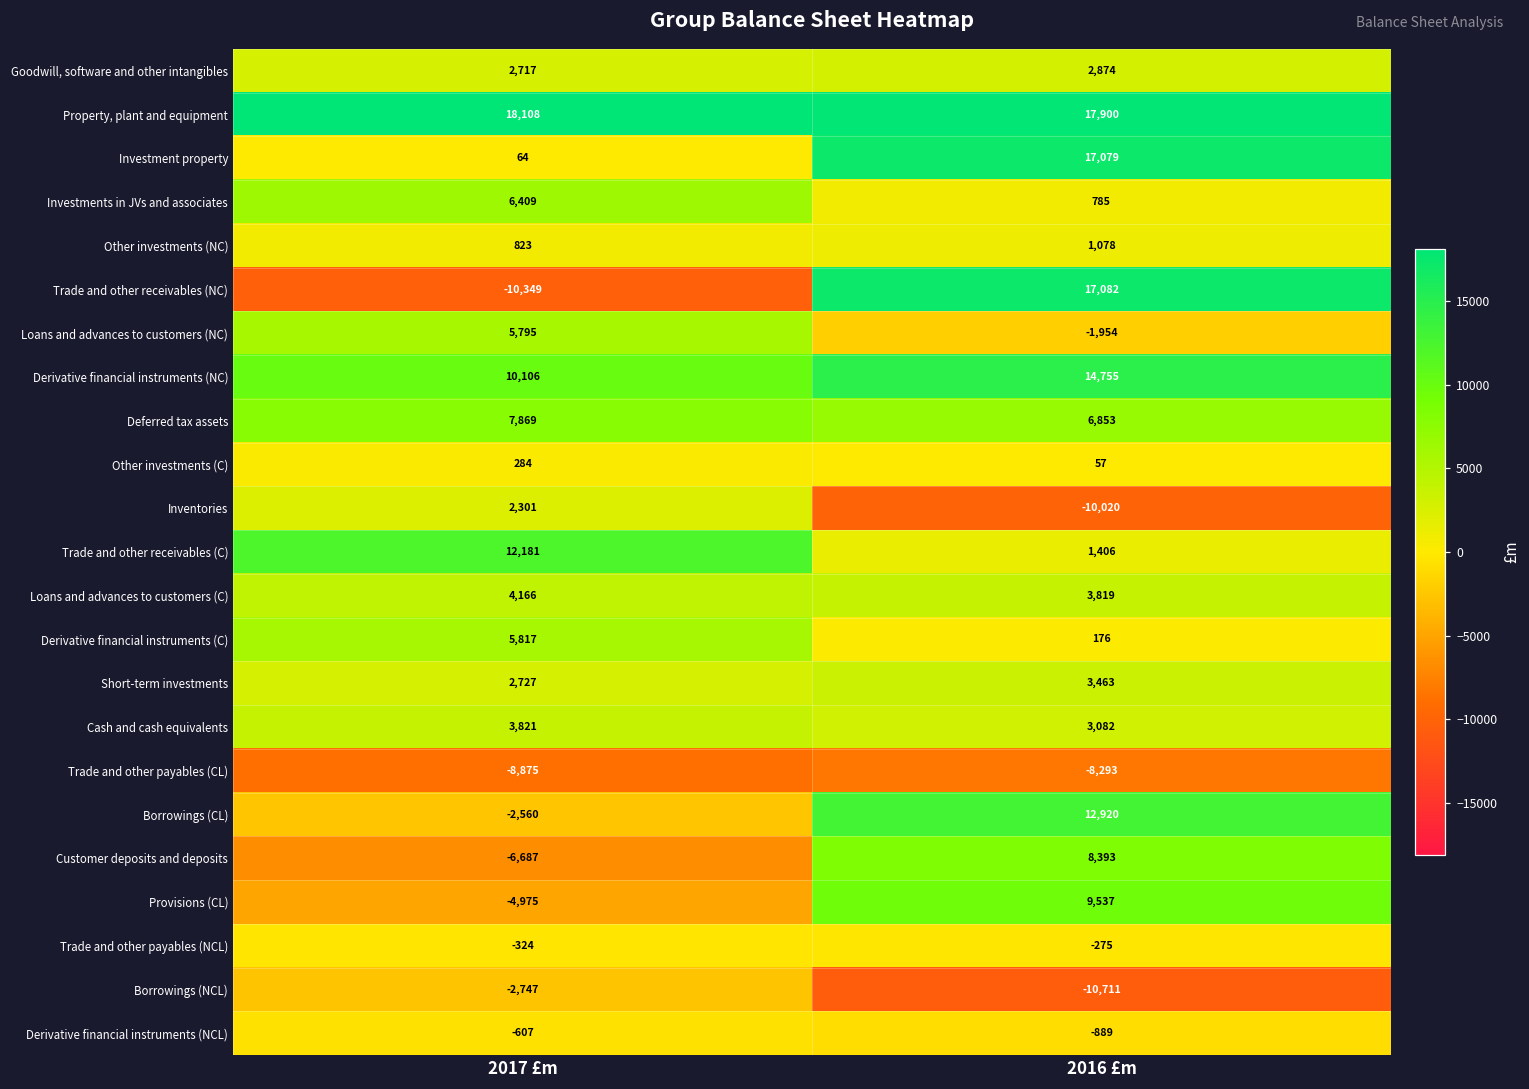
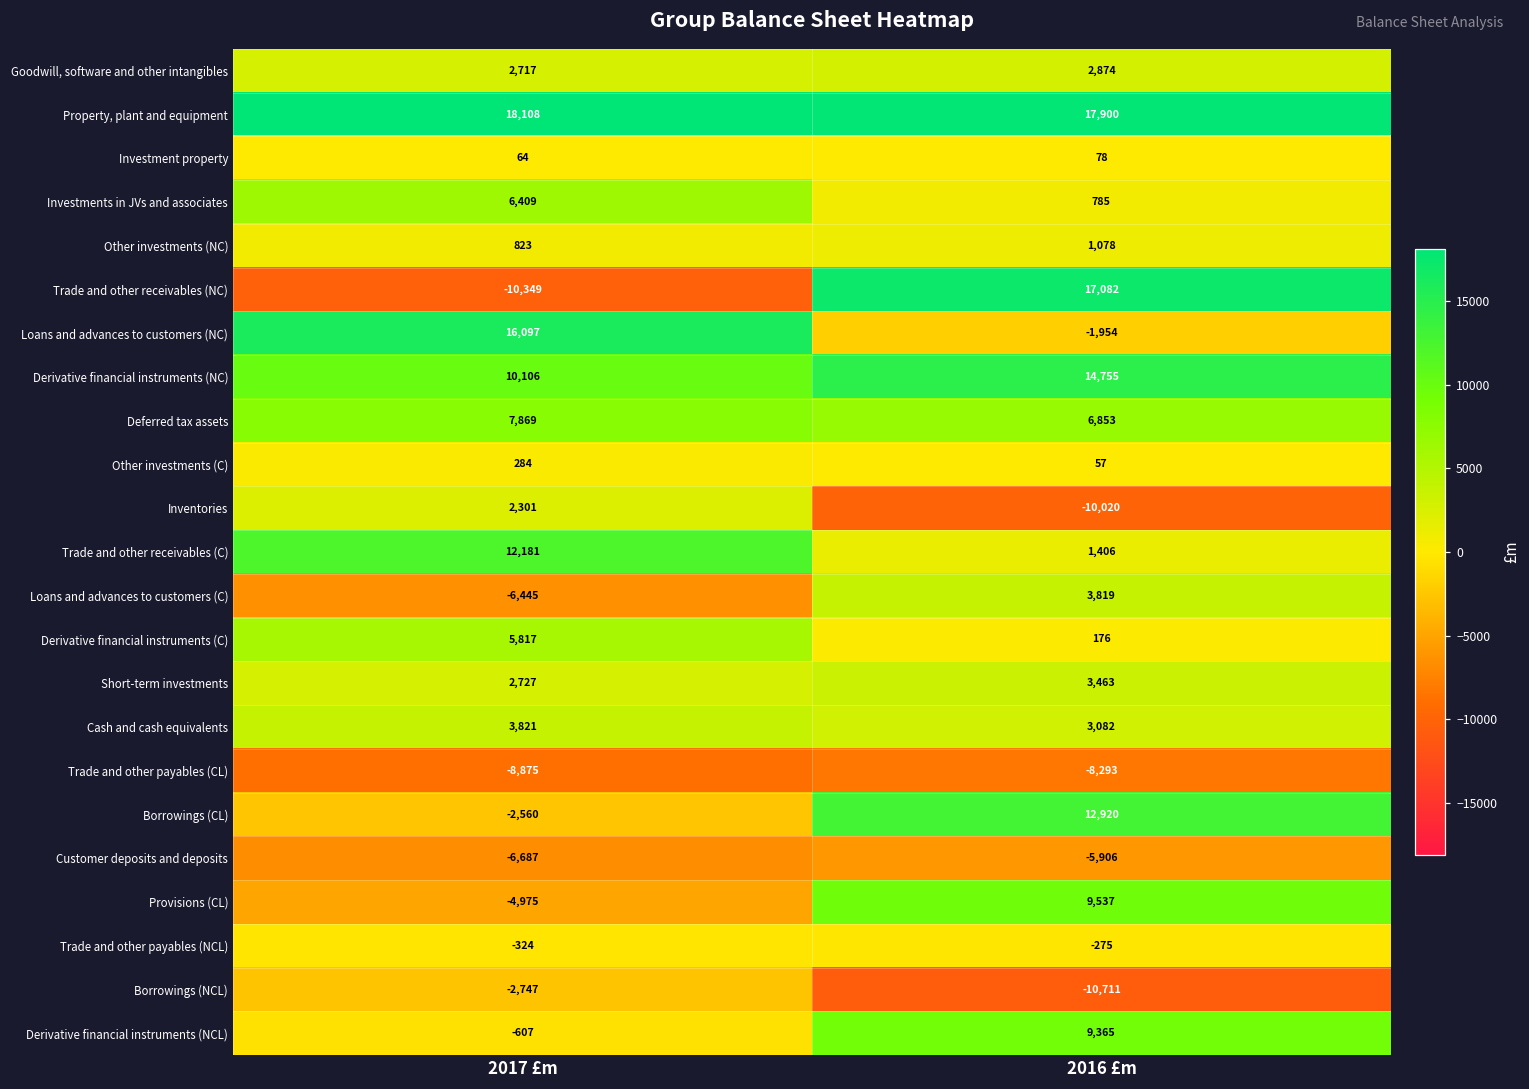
  {
    "Goodwill, software and other intangibles": {
      "2017 £m": "2,717",
      "2016 £m": "2,874"
    },
    "Property, plant and equipment": {
      "2017 £m": "18,108",
      "2016 £m": "17,900"
    },
    "Investment property": {
      "2017 £m": "64",
-     "2016 £m": "17,079"
+     "2016 £m": "78"
    },
    "Investments in JVs and associates": {
      "2017 £m": "6,409",
      "2016 £m": "785"
    },
    "Other investments (NC)": {
      "2017 £m": "823",
      "2016 £m": "1,078"
    },
    "Trade and other receivables (NC)": {
      "2017 £m": "-10,349",
      "2016 £m": "17,082"
    },
    "Loans and advances to customers (NC)": {
-     "2017 £m": "5,795",
+     "2017 £m": "16,097",
      "2016 £m": "-1,954"
    },
    "Derivative financial instruments (NC)": {
      "2017 £m": "10,106",
      "2016 £m": "14,755"
    },
    "Deferred tax assets": {
      "2017 £m": "7,869",
      "2016 £m": "6,853"
    },
    "Other investments (C)": {
      "2017 £m": "284",
      "2016 £m": "57"
    },
    "Inventories": {
      "2017 £m": "2,301",
      "2016 £m": "-10,020"
    },
    "Trade and other receivables (C)": {
      "2017 £m": "12,181",
      "2016 £m": "1,406"
    },
    "Loans and advances to customers (C)": {
-     "2017 £m": "4,166",
+     "2017 £m": "-6,445",
      "2016 £m": "3,819"
    },
    "Derivative financial instruments (C)": {
      "2017 £m": "5,817",
      "2016 £m": "176"
    },
    "Short-term investments": {
      "2017 £m": "2,727",
      "2016 £m": "3,463"
    },
    "Cash and cash equivalents": {
      "2017 £m": "3,821",
      "2016 £m": "3,082"
    },
    "Trade and other payables (CL)": {
      "2017 £m": "-8,875",
      "2016 £m": "-8,293"
    },
    "Borrowings (CL)": {
      "2017 £m": "-2,560",
      "2016 £m": "12,920"
    },
    "Customer deposits and deposits": {
      "2017 £m": "-6,687",
-     "2016 £m": "8,393"
+     "2016 £m": "-5,906"
    },
    "Provisions (CL)": {
      "2017 £m": "-4,975",
      "2016 £m": "9,537"
    },
    "Trade and other payables (NCL)": {
      "2017 £m": "-324",
      "2016 £m": "-275"
    },
    "Borrowings (NCL)": {
      "2017 £m": "-2,747",
      "2016 £m": "-10,711"
    },
    "Derivative financial instruments (NCL)": {
      "2017 £m": "-607",
-     "2016 £m": "-889"
+     "2016 £m": "9,365"
    }
  }
